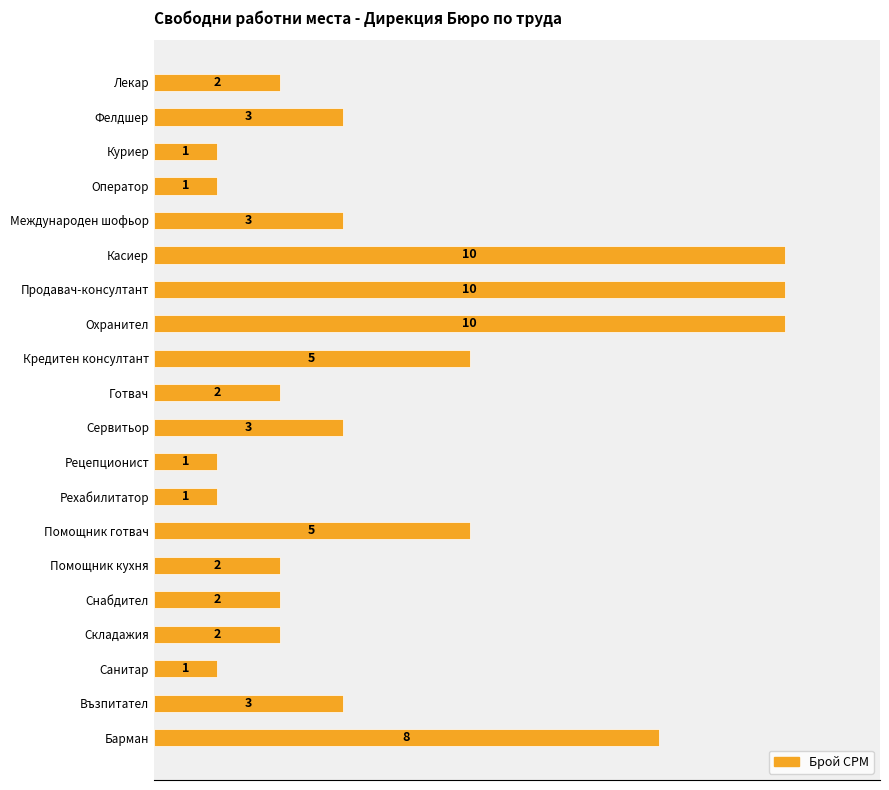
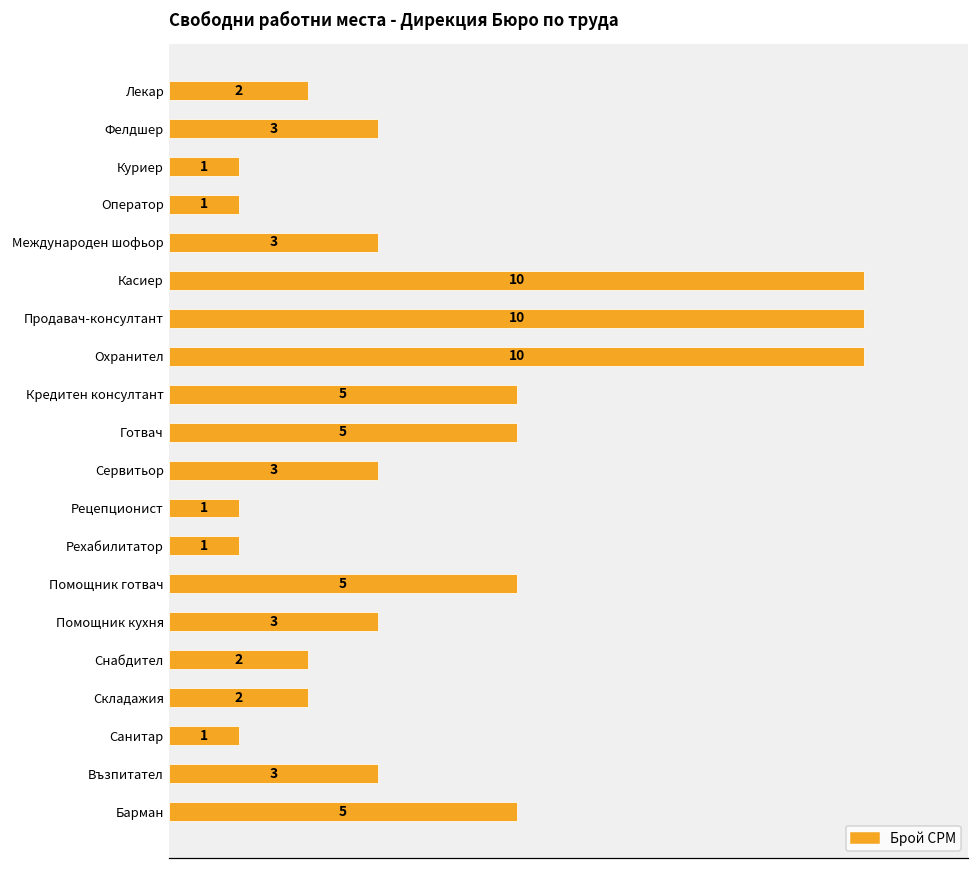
  {
-   "Готвач": 2,
-   "Помощник кухня": 2,
-   "Барман": 8
+   "Готвач": 5,
+   "Помощник кухня": 3,
+   "Барман": 5
  }
